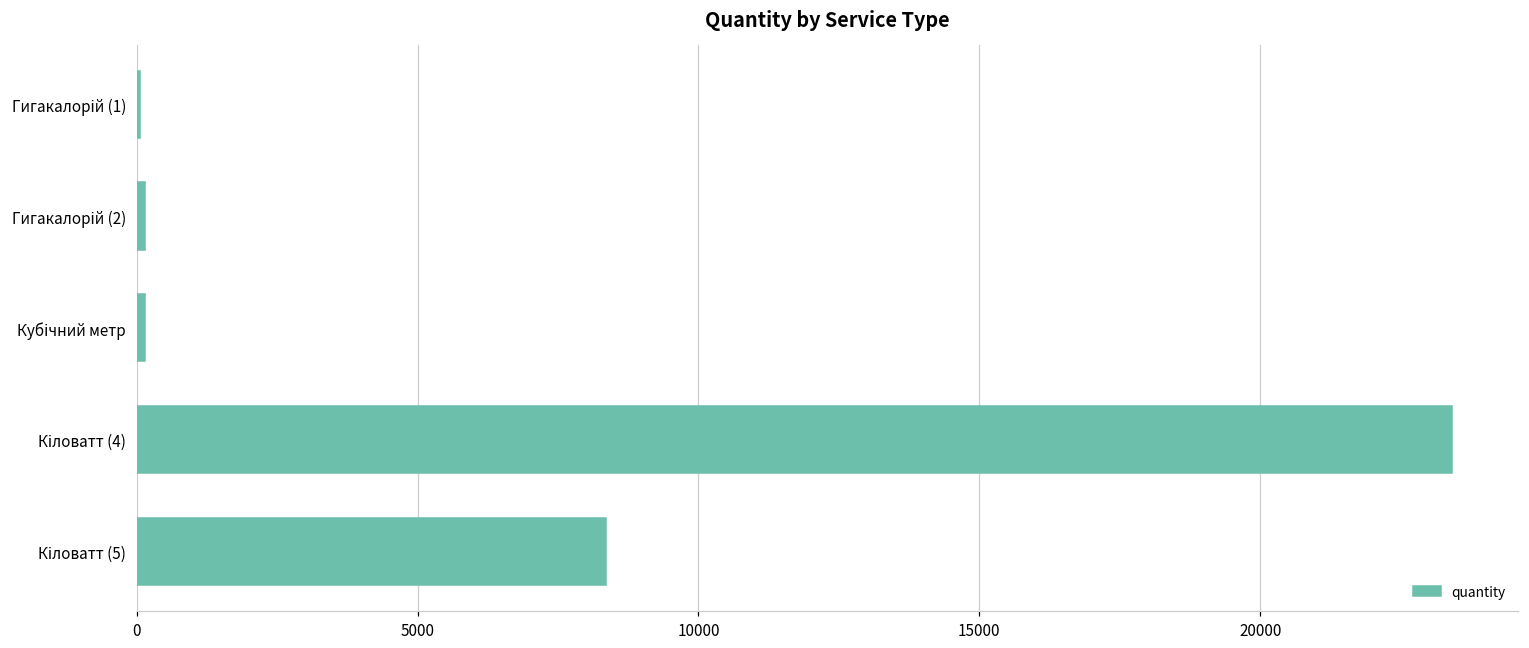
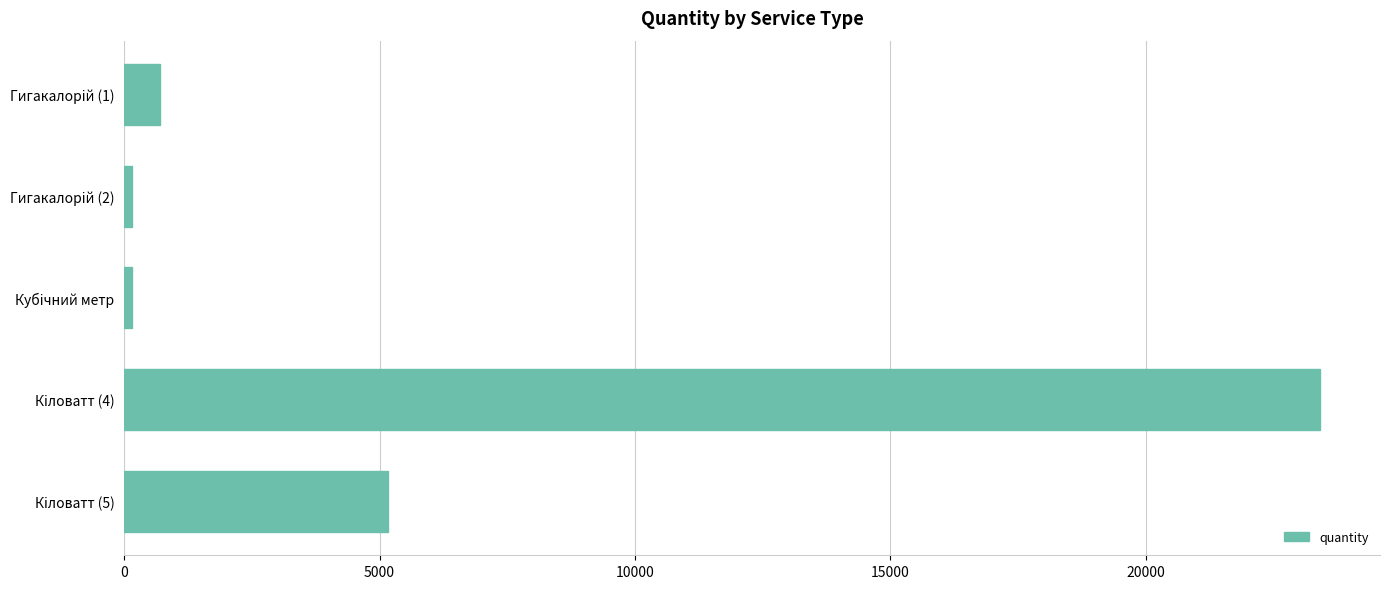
  {
-   "Гигакалорій (1)": 100,
+   "Гигакалорій (1)": 700,
    "Гигакалорій (2)": 100,
    "Кубічний метр": 200,
    "Кіловатт (4)": 23400,
-   "Кіловатт (5)": 8400
+   "Кіловатт (5)": 5200
  }
